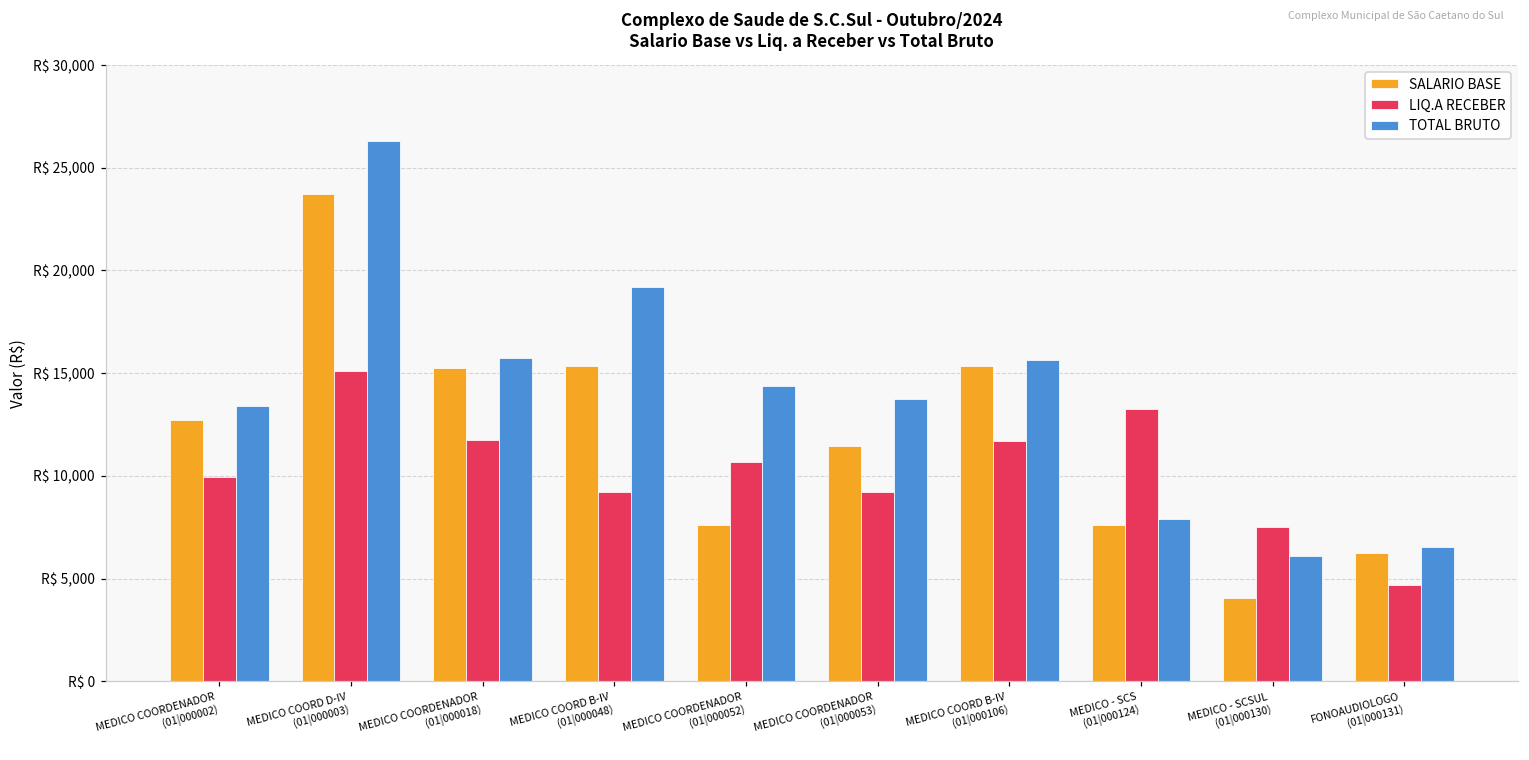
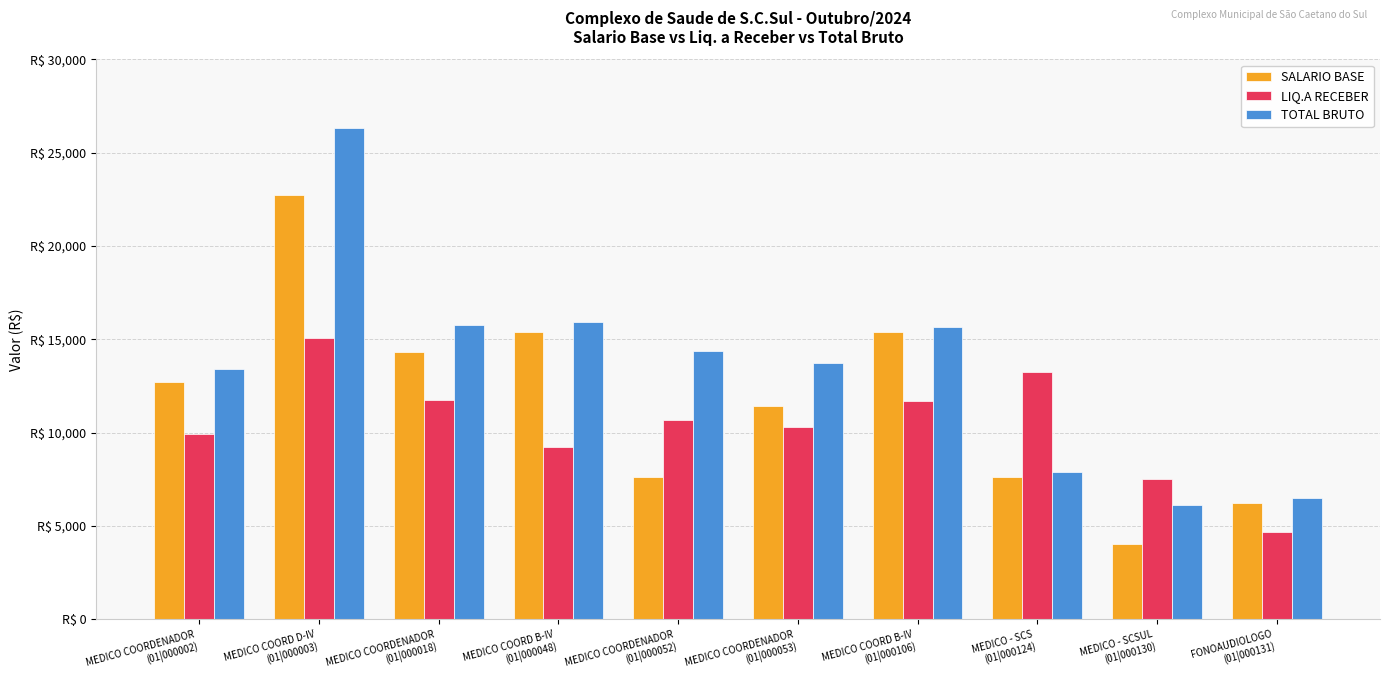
  {
    "SALARIO BASE": {
      "MEDICO COORDENADOR (01|000002)": "R$ 12,700",
-     "MEDICO COORD D-IV (01|000003)": "R$ 23,700",
-     "MEDICO COORDENADOR (01|000018)": "R$ 15,300",
+     "MEDICO COORD D-IV (01|000003)": "R$ 22,700",
+     "MEDICO COORDENADOR (01|000018)": "R$ 14,300",
      "MEDICO COORD B-IV (01|000048)": "R$ 15,400",
      "MEDICO COORDENADOR (01|000052)": "R$ 7,600",
      "MEDICO COORDENADOR (01|000053)": "R$ 11,400",
      "MEDICO COORD B-IV (01|000106)": "R$ 15,400",
      "MEDICO - SCS (01|000124)": "R$ 7,600",
      "MEDICO - SCSUL (01|000130)": "R$ 4,100",
      "FONOAUDIOLOGO (01|000131)": "R$ 6,200"
    },
    "LIQ.A RECEBER": {
      "MEDICO COORDENADOR (01|000002)": "R$ 9,900",
      "MEDICO COORD D-IV (01|000003)": "R$ 15,100",
      "MEDICO COORDENADOR (01|000018)": "R$ 11,800",
      "MEDICO COORD B-IV (01|000048)": "R$ 9,200",
      "MEDICO COORDENADOR (01|000052)": "R$ 10,700",
-     "MEDICO COORDENADOR (01|000053)": "R$ 9,200",
+     "MEDICO COORDENADOR (01|000053)": "R$ 10,300",
      "MEDICO COORD B-IV (01|000106)": "R$ 11,700",
      "MEDICO - SCS (01|000124)": "R$ 13,200",
      "MEDICO - SCSUL (01|000130)": "R$ 7,500",
      "FONOAUDIOLOGO (01|000131)": "R$ 4,700"
    },
    "TOTAL BRUTO": {
      "MEDICO COORDENADOR (01|000002)": "R$ 13,400",
      "MEDICO COORD D-IV (01|000003)": "R$ 26,300",
      "MEDICO COORDENADOR (01|000018)": "R$ 15,800",
-     "MEDICO COORD B-IV (01|000048)": "R$ 19,200",
+     "MEDICO COORD B-IV (01|000048)": "R$ 15,900",
      "MEDICO COORDENADOR (01|000052)": "R$ 14,400",
      "MEDICO COORDENADOR (01|000053)": "R$ 13,700",
      "MEDICO COORD B-IV (01|000106)": "R$ 15,700",
      "MEDICO - SCS (01|000124)": "R$ 7,900",
      "MEDICO - SCSUL (01|000130)": "R$ 6,100",
      "FONOAUDIOLOGO (01|000131)": "R$ 6,500"
    }
  }
